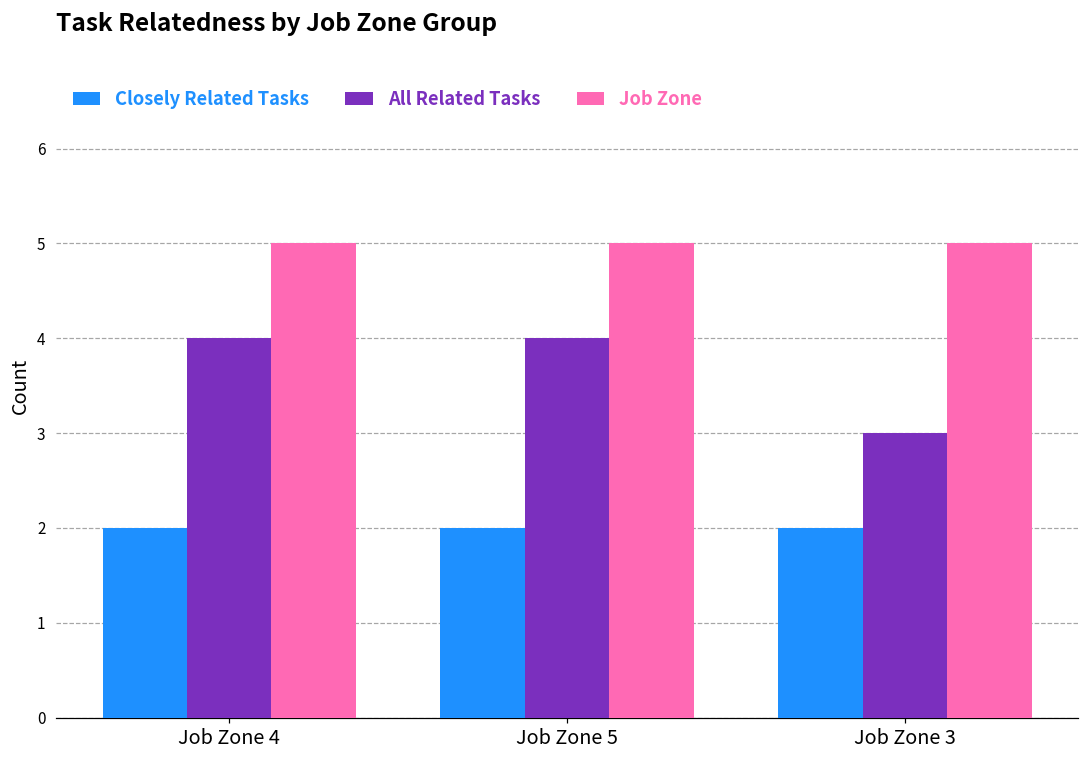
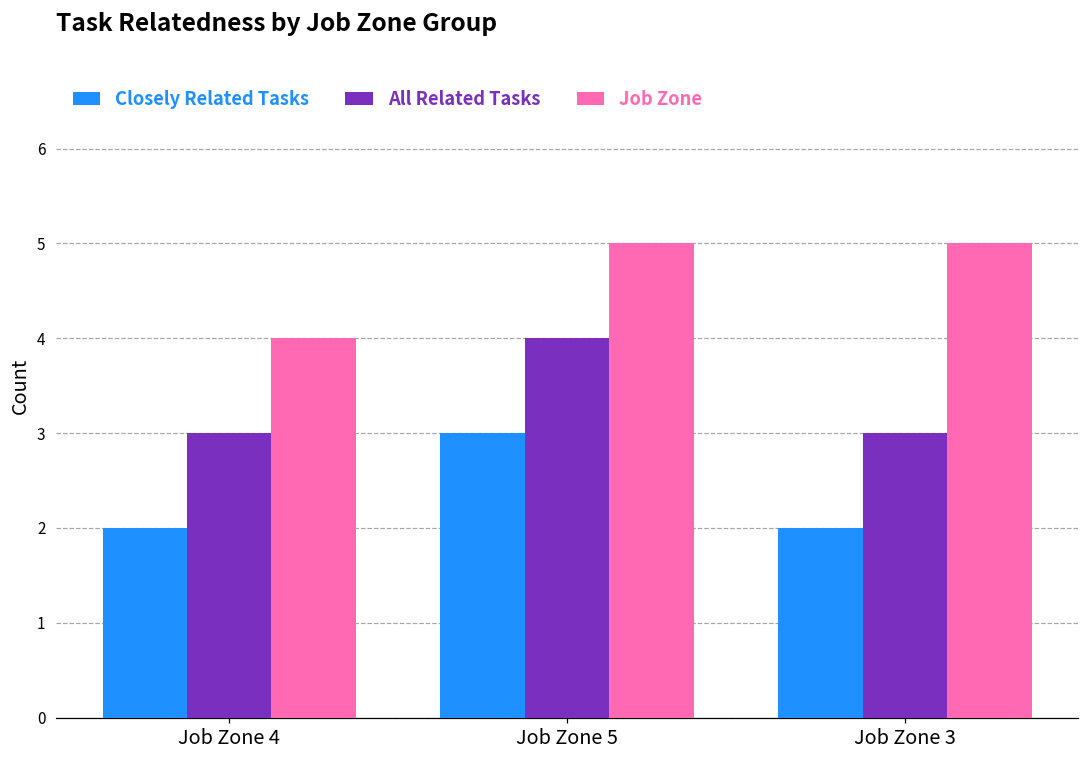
  {
    "Closely Related Tasks": {
      "Job Zone 4": 2,
-     "Job Zone 5": 2,
+     "Job Zone 5": 3,
      "Job Zone 3": 2
    },
    "All Related Tasks": {
-     "Job Zone 4": 4,
+     "Job Zone 4": 3,
      "Job Zone 5": 4,
      "Job Zone 3": 3
    },
    "Job Zone": {
-     "Job Zone 4": 5,
+     "Job Zone 4": 4,
      "Job Zone 5": 5,
      "Job Zone 3": 5
    }
  }
